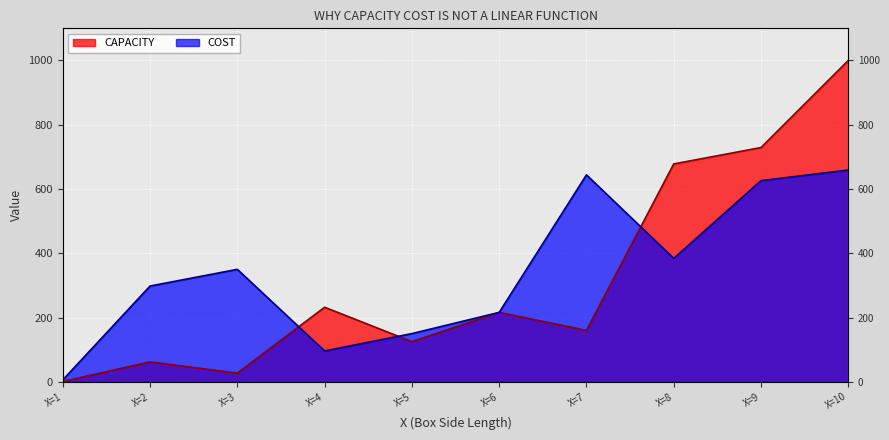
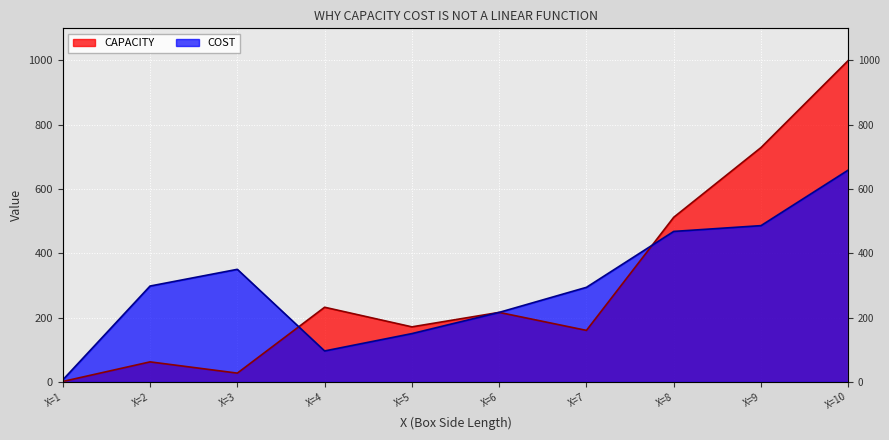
  {
    "CAPACITY": {
      "X=2": 60,
      "X=3": 30,
      "X=4": 230,
-     "X=5": 130,
+     "X=5": 170,
      "X=7": 160,
-     "X=8": 680,
+     "X=8": 510,
      "X=9": 730,
      "X=10": 1000
    },
    "COST": {
      "X=2": 300,
      "X=3": 350,
      "X=4": 100,
      "X=5": 150,
-     "X=7": 640,
-     "X=8": 380,
-     "X=9": 630,
+     "X=7": 290,
+     "X=8": 470,
+     "X=9": 490,
      "X=10": 660
    }
  }
